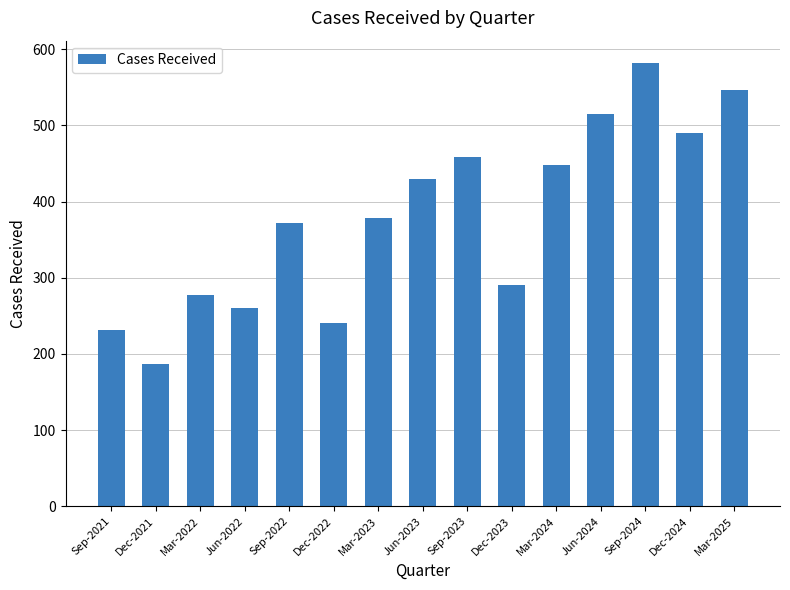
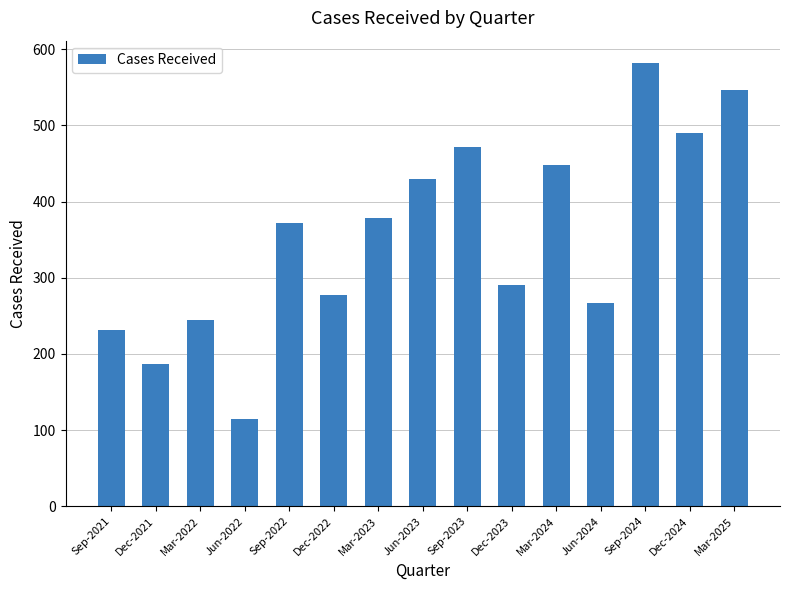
  {
    "Sep-2021": 230,
    "Dec-2021": 190,
-   "Mar-2022": 280,
-   "Jun-2022": 260,
+   "Mar-2022": 240,
+   "Jun-2022": 110,
    "Sep-2022": 370,
-   "Dec-2022": 240,
+   "Dec-2022": 280,
    "Mar-2023": 380,
    "Jun-2023": 430,
-   "Sep-2023": 460,
+   "Sep-2023": 470,
    "Dec-2023": 290,
    "Mar-2024": 450,
-   "Jun-2024": 520,
+   "Jun-2024": 270,
    "Sep-2024": 580,
    "Dec-2024": 490,
    "Mar-2025": 550
  }
